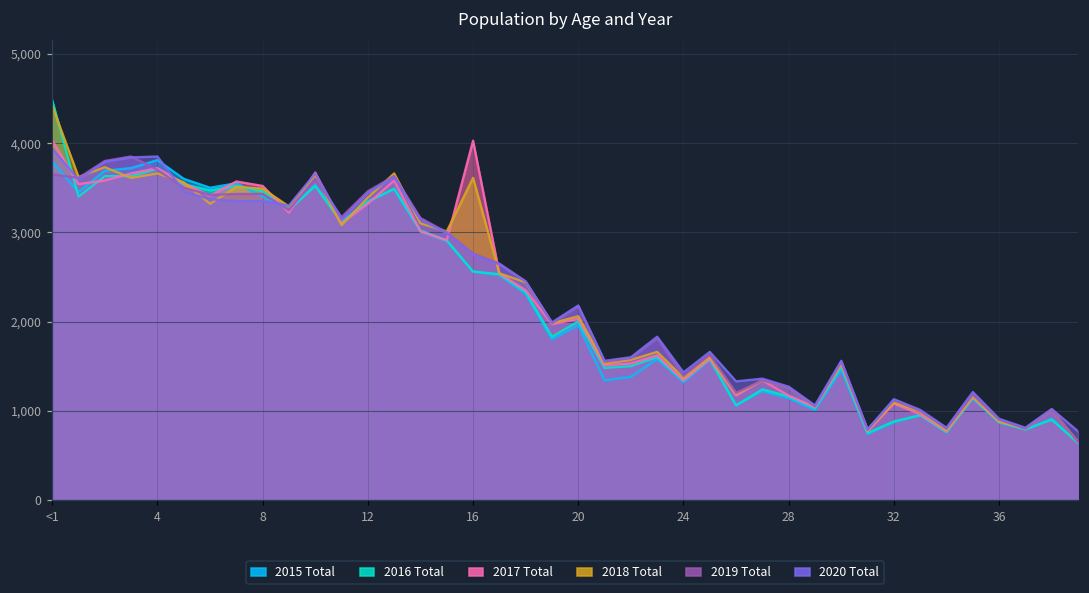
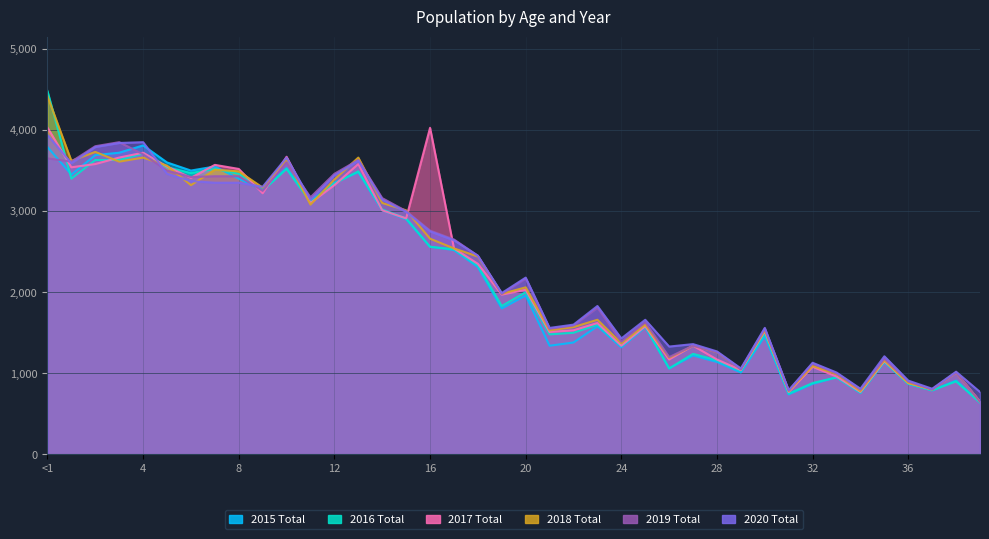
  {
    "2017 Total": {
      "<1": "4,000",
      "16": "4,000"
    },
    "2018 Total": {
      "<1": "4,400",
      "4": "3,700",
      "12": "3,400",
-     "16": "3,600"
+     "16": "2,700"
    }
  }
